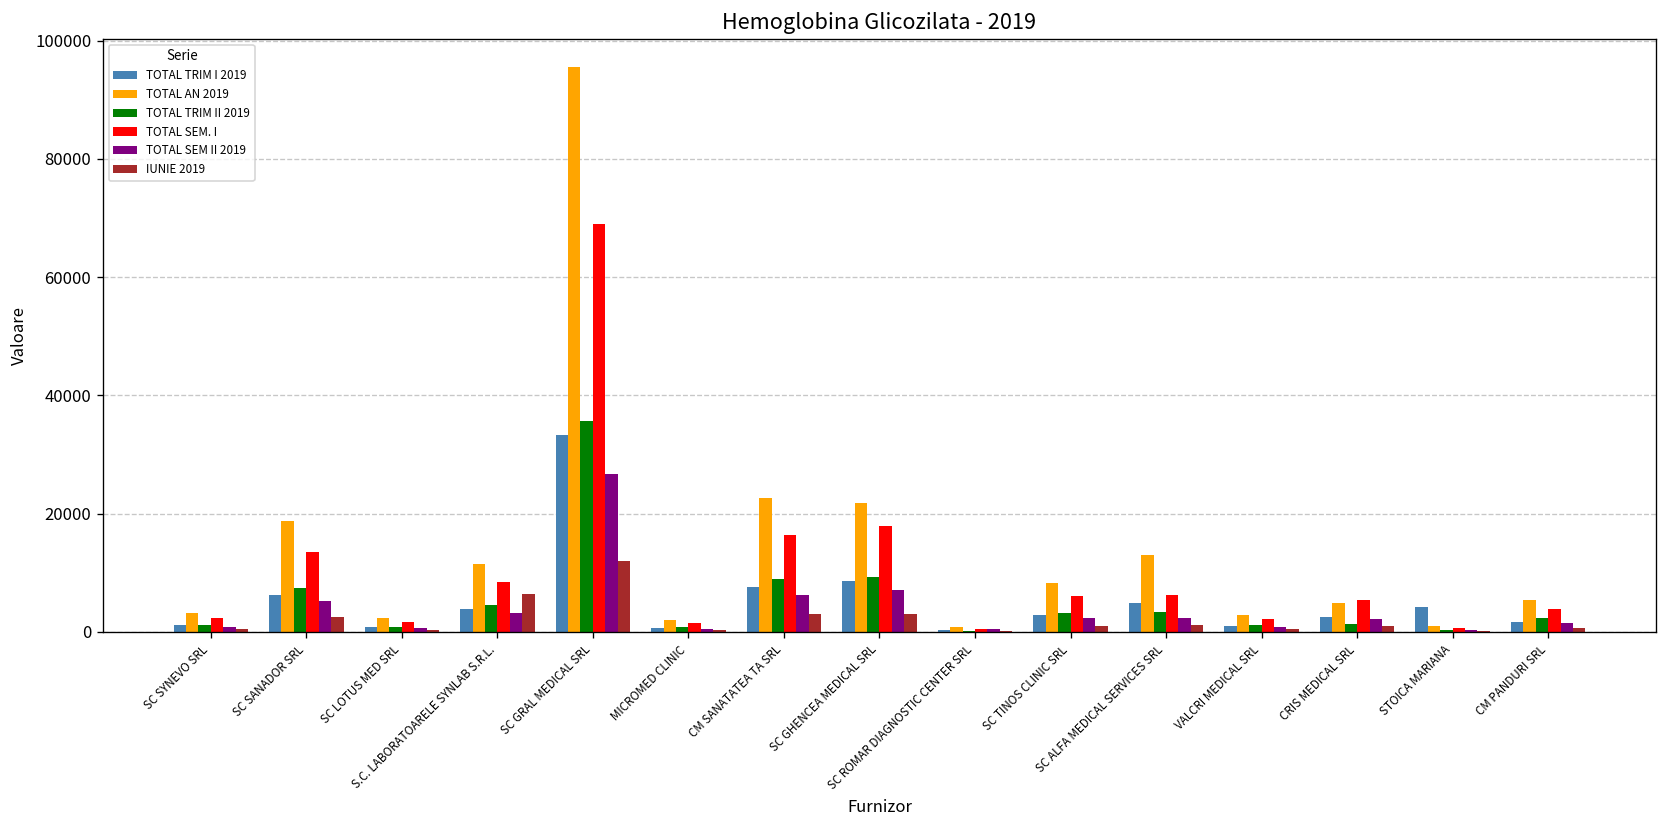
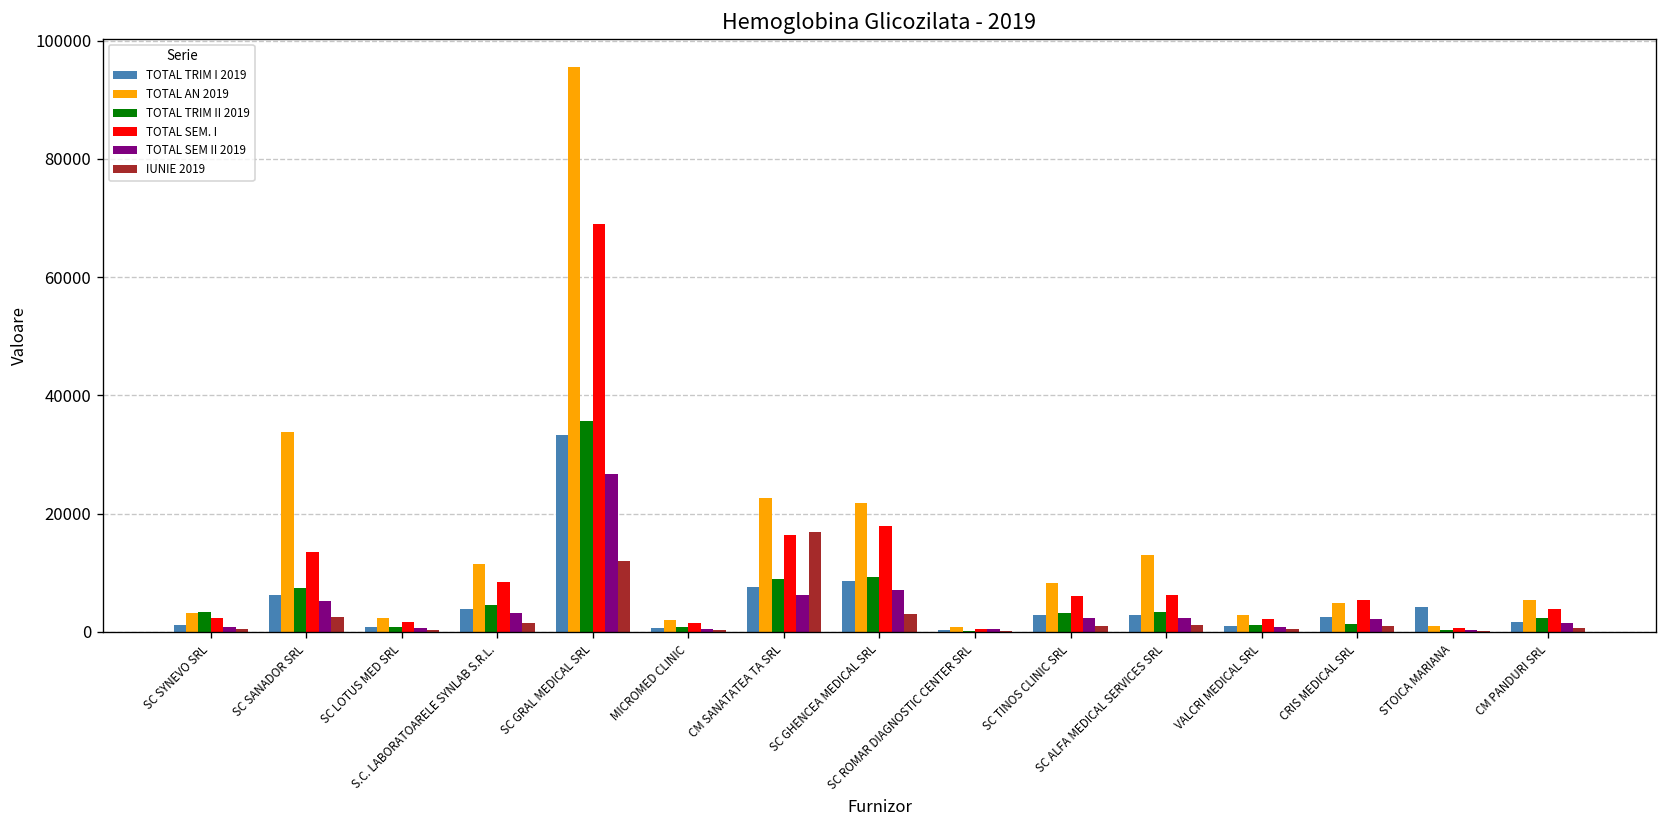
  {
    "TOTAL TRIM I 2019": {
      "SC SYNEVO SRL": 1000,
      "SC SANADOR SRL": 6000,
      "SC LOTUS MED SRL": 1000,
      "S.C. LABORATOARELE SYNLAB S.R.L.": 4000,
      "SC GRAL MEDICAL SRL": 33000,
      "MICROMED CLINIC": 1000,
      "CM SANATATEA TA SRL": 8000,
      "SC GHENCEA MEDICAL SRL": 9000,
      "SC TINOS CLINIC SRL": 3000,
-     "SC ALFA MEDICAL SERVICES SRL": 5000,
+     "SC ALFA MEDICAL SERVICES SRL": 3000,
      "VALCRI MEDICAL SRL": 1000,
      "CRIS MEDICAL SRL": 3000,
      "STOICA MARIANA": 4000,
      "CM PANDURI SRL": 2000
    },
    "TOTAL AN 2019": {
      "SC SYNEVO SRL": 3000,
-     "SC SANADOR SRL": 19000,
+     "SC SANADOR SRL": 34000,
      "SC LOTUS MED SRL": 2000,
      "S.C. LABORATOARELE SYNLAB S.R.L.": 12000,
      "SC GRAL MEDICAL SRL": 96000,
      "MICROMED CLINIC": 2000,
      "CM SANATATEA TA SRL": 23000,
      "SC GHENCEA MEDICAL SRL": 22000,
      "SC ROMAR DIAGNOSTIC CENTER SRL": 1000,
      "SC TINOS CLINIC SRL": 8000,
      "SC ALFA MEDICAL SERVICES SRL": 13000,
      "VALCRI MEDICAL SRL": 3000,
      "CRIS MEDICAL SRL": 5000,
      "STOICA MARIANA": 1000,
      "CM PANDURI SRL": 5000
    },
    "TOTAL TRIM II 2019": {
-     "SC SYNEVO SRL": 1000,
+     "SC SYNEVO SRL": 3000,
      "SC SANADOR SRL": 7000,
      "SC LOTUS MED SRL": 1000,
      "S.C. LABORATOARELE SYNLAB S.R.L.": 5000,
      "SC GRAL MEDICAL SRL": 36000,
      "MICROMED CLINIC": 1000,
      "CM SANATATEA TA SRL": 9000,
      "SC GHENCEA MEDICAL SRL": 9000,
      "SC TINOS CLINIC SRL": 3000,
      "SC ALFA MEDICAL SERVICES SRL": 3000,
      "VALCRI MEDICAL SRL": 1000,
      "CRIS MEDICAL SRL": 1000,
      "CM PANDURI SRL": 2000
    },
    "TOTAL SEM. I": {
      "SC SYNEVO SRL": 2000,
      "SC SANADOR SRL": 14000,
      "SC LOTUS MED SRL": 2000,
      "S.C. LABORATOARELE SYNLAB S.R.L.": 8000,
      "SC GRAL MEDICAL SRL": 69000,
      "MICROMED CLINIC": 1000,
      "CM SANATATEA TA SRL": 16000,
      "SC GHENCEA MEDICAL SRL": 18000,
      "SC TINOS CLINIC SRL": 6000,
      "SC ALFA MEDICAL SERVICES SRL": 6000,
      "VALCRI MEDICAL SRL": 2000,
      "CRIS MEDICAL SRL": 5000,
      "STOICA MARIANA": 1000,
      "CM PANDURI SRL": 4000
    },
    "TOTAL SEM II 2019": {
      "SC SYNEVO SRL": 1000,
      "SC SANADOR SRL": 5000,
      "SC LOTUS MED SRL": 1000,
      "S.C. LABORATOARELE SYNLAB S.R.L.": 3000,
      "SC GRAL MEDICAL SRL": 27000,
      "MICROMED CLINIC": 1000,
      "CM SANATATEA TA SRL": 6000,
      "SC GHENCEA MEDICAL SRL": 7000,
      "SC TINOS CLINIC SRL": 2000,
      "SC ALFA MEDICAL SERVICES SRL": 2000,
      "VALCRI MEDICAL SRL": 1000,
      "CRIS MEDICAL SRL": 2000,
      "CM PANDURI SRL": 2000
    },
    "IUNIE 2019": {
      "SC SANADOR SRL": 2000,
-     "S.C. LABORATOARELE SYNLAB S.R.L.": 6000,
+     "S.C. LABORATOARELE SYNLAB S.R.L.": 2000,
      "SC GRAL MEDICAL SRL": 12000,
-     "CM SANATATEA TA SRL": 3000,
+     "CM SANATATEA TA SRL": 17000,
      "SC GHENCEA MEDICAL SRL": 3000,
      "SC TINOS CLINIC SRL": 1000,
      "SC ALFA MEDICAL SERVICES SRL": 1000,
      "CRIS MEDICAL SRL": 1000,
      "CM PANDURI SRL": 1000
    }
  }
